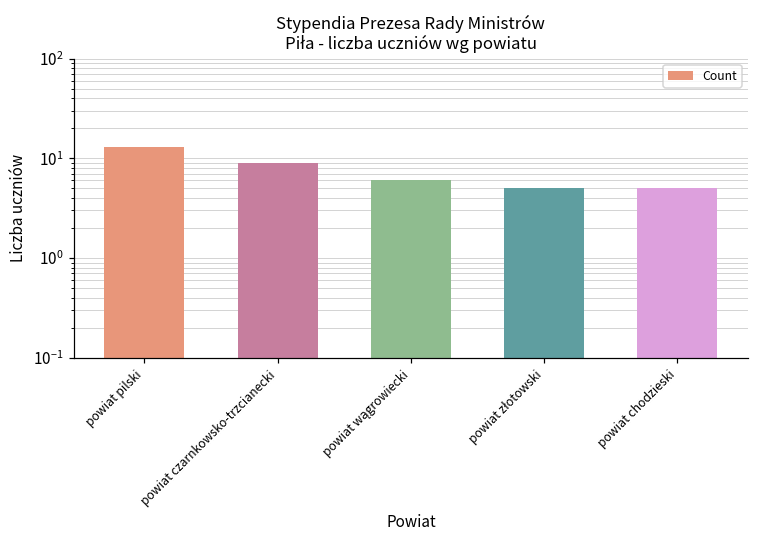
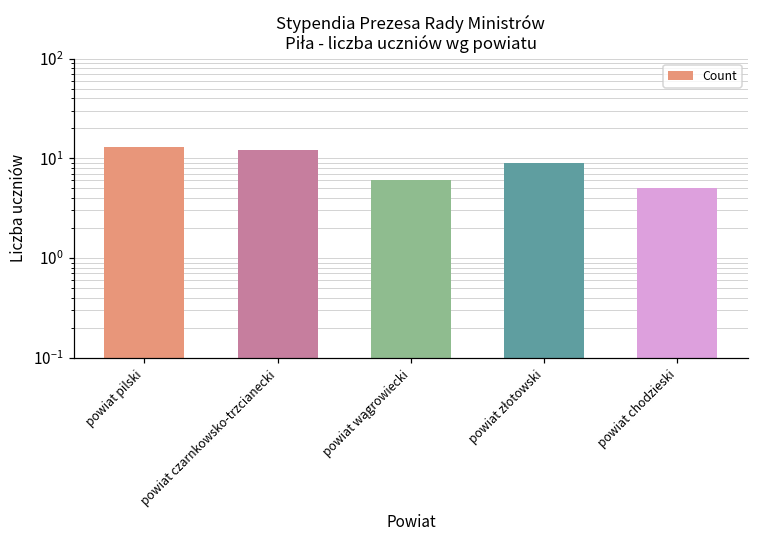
  {
    "powiat pilski": 13,
-   "powiat czarnkowsko-trzcianecki": 9,
+   "powiat czarnkowsko-trzcianecki": 12,
    "powiat wągrowiecki": 6,
-   "powiat złotowski": 5,
+   "powiat złotowski": 9,
    "powiat chodzieski": 5
  }
